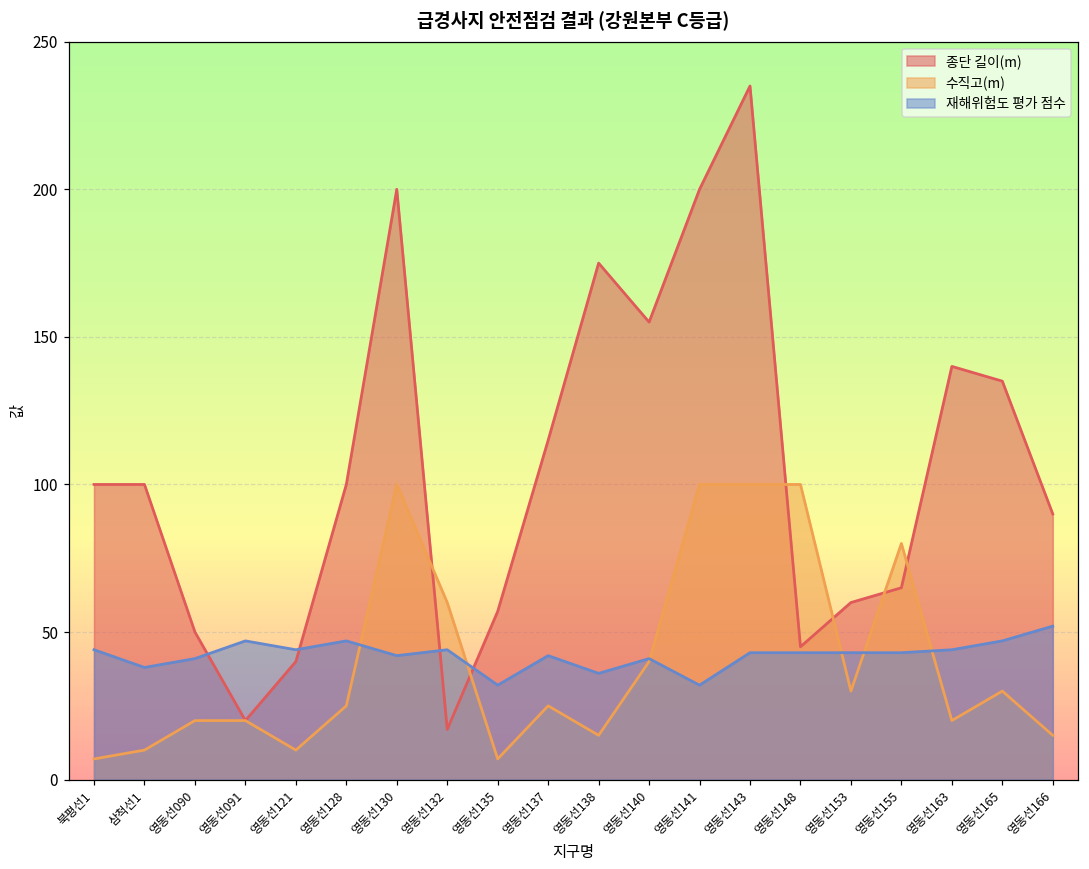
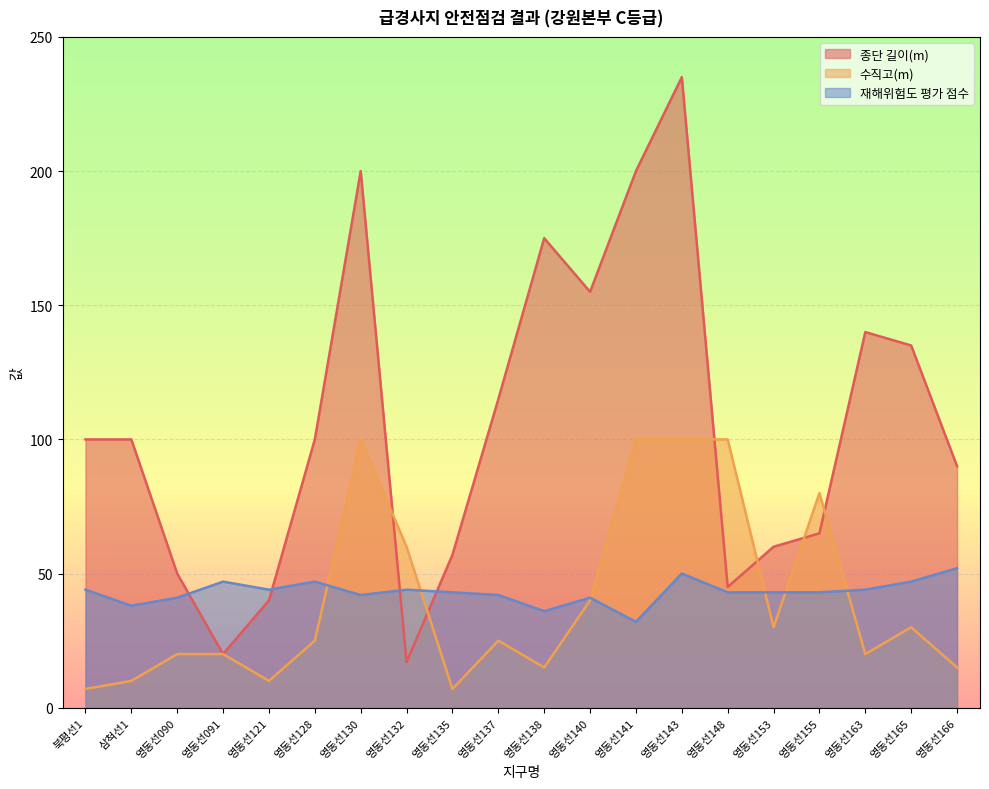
  {
    "재해위험도 평가 점수": {
      "북평선1": 44,
      "삼척선1": 38,
      "영동선090": 41,
      "영동선091": 47,
      "영동선121": 44,
      "영동선128": 47,
      "영동선130": 42,
      "영동선132": 44,
-     "영동선135": 32,
+     "영동선135": 43,
      "영동선137": 42,
      "영동선138": 36,
      "영동선140": 41,
      "영동선141": 32,
-     "영동선143": 43,
+     "영동선143": 50,
      "영동선148": 43,
      "영동선153": 43,
      "영동선155": 43,
      "영동선163": 44,
      "영동선165": 47,
      "영동선166": 52
    }
  }
